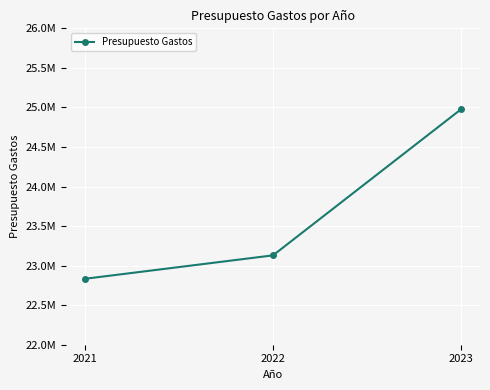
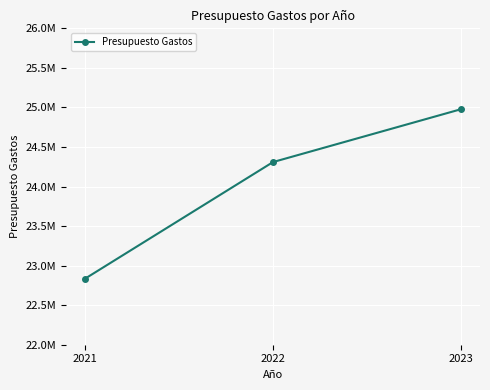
  {
    "2021": 22800000,
-   "2022": 23100000,
+   "2022": 24300000,
    "2023": 25000000
  }
